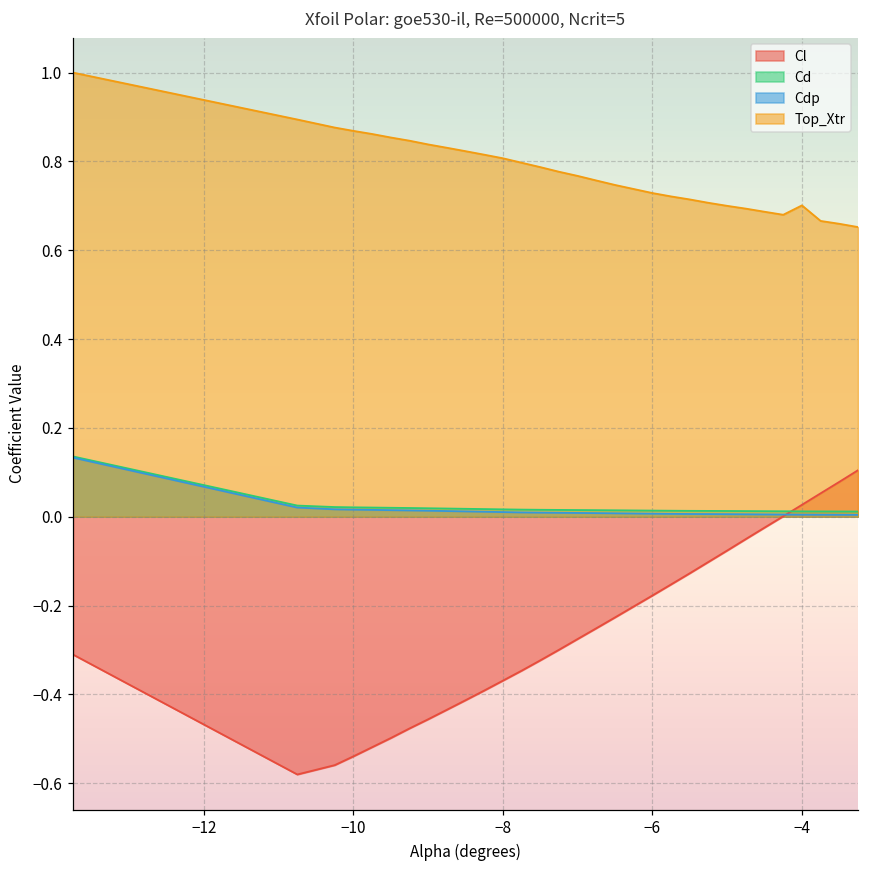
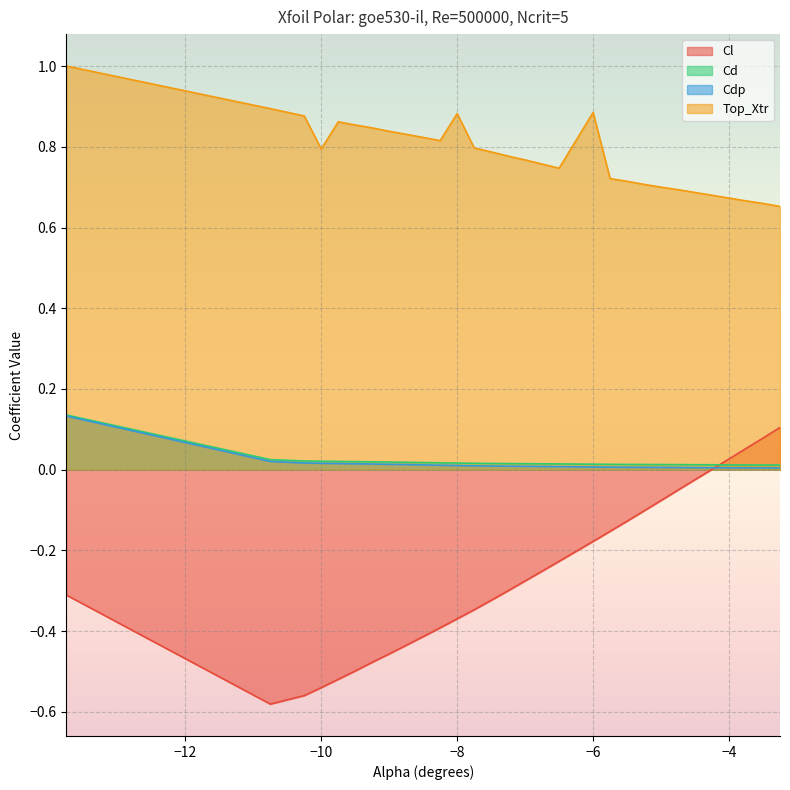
  {
    "Cd": {
      "−6": 0.01,
      "−4": 0.01
    },
    "Cdp": {
      "−6": 0.01,
      "−4": 0.00
    },
    "Top_Xtr": {
-     "−10": 0.87,
-     "−8": 0.81,
-     "−6": 0.73,
-     "−4": 0.70
+     "−10": 0.79,
+     "−8": 0.88,
+     "−6": 0.88,
+     "−4": 0.67
    }
  }
